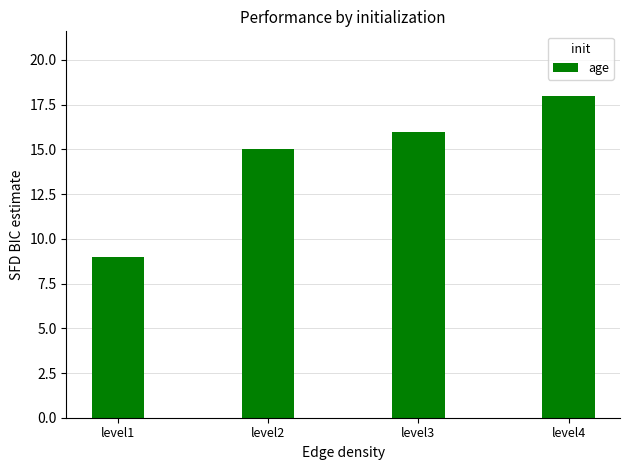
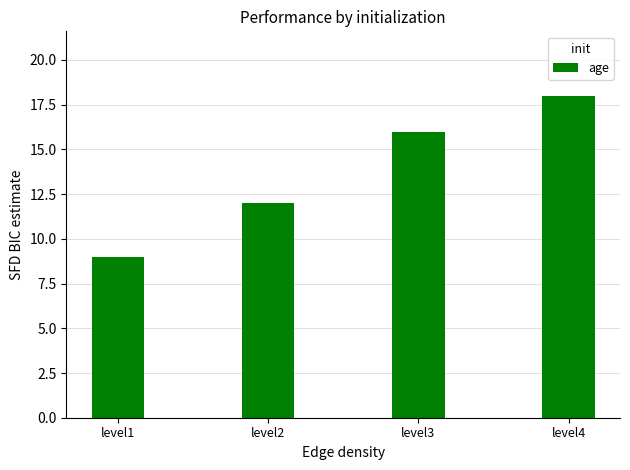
  {
    "level1": 9,
-   "level2": 15,
+   "level2": 12,
    "level3": 16,
    "level4": 18
  }
